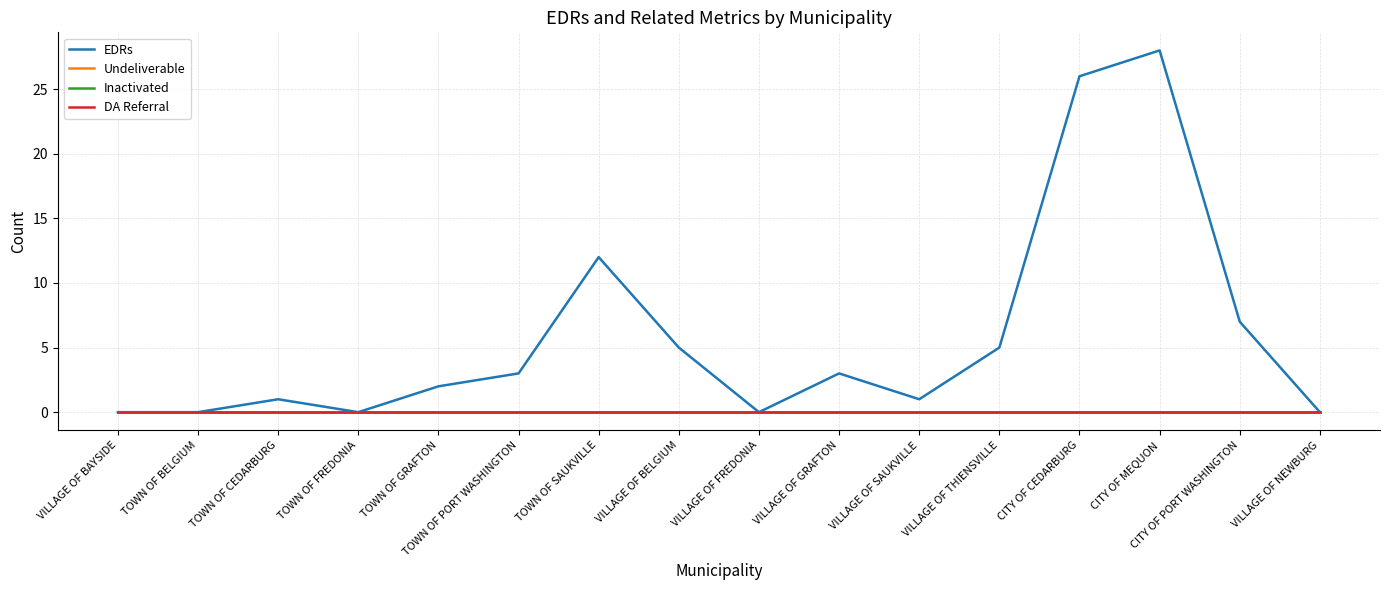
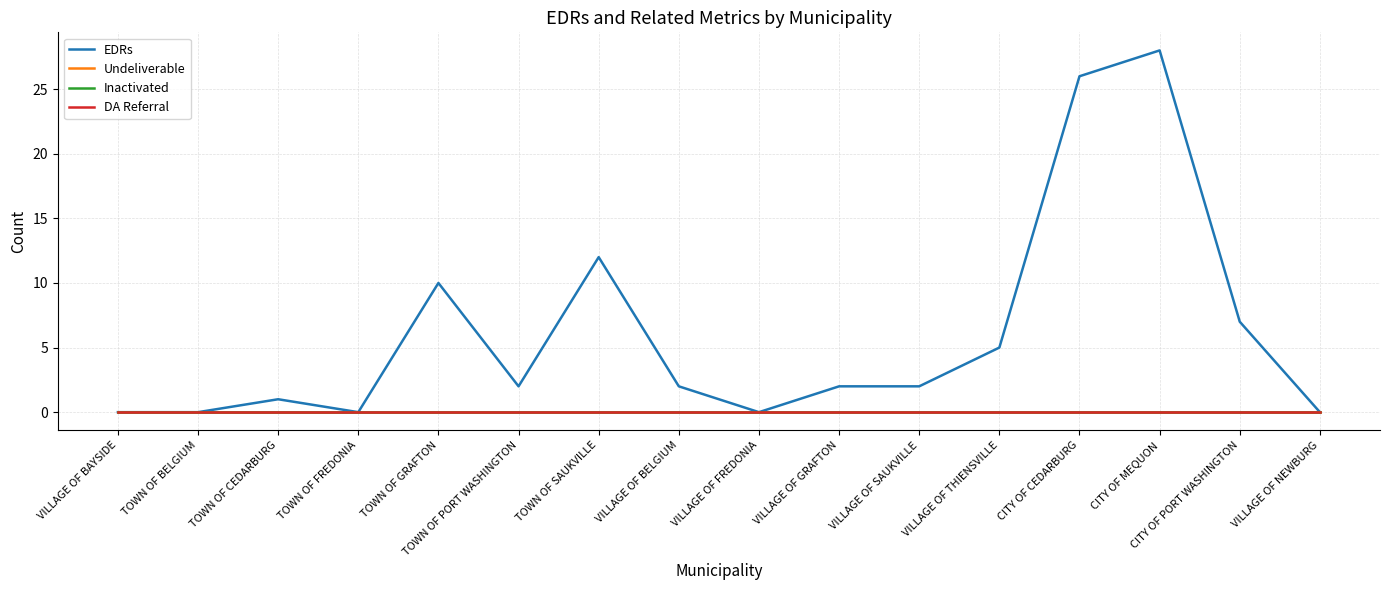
  {
    "EDRs": {
      "TOWN OF CEDARBURG": 1,
-     "TOWN OF GRAFTON": 2,
-     "TOWN OF PORT WASHINGTON": 3,
+     "TOWN OF GRAFTON": 10,
+     "TOWN OF PORT WASHINGTON": 2,
      "TOWN OF SAUKVILLE": 12,
-     "VILLAGE OF BELGIUM": 5,
-     "VILLAGE OF GRAFTON": 3,
-     "VILLAGE OF SAUKVILLE": 1,
+     "VILLAGE OF BELGIUM": 2,
+     "VILLAGE OF GRAFTON": 2,
+     "VILLAGE OF SAUKVILLE": 2,
      "VILLAGE OF THIENSVILLE": 5,
      "CITY OF CEDARBURG": 26,
      "CITY OF MEQUON": 28,
      "CITY OF PORT WASHINGTON": 7
    },
    "DA Referral": {
      "TOWN OF CEDARBURG": 0,
      "TOWN OF GRAFTON": 0,
      "TOWN OF PORT WASHINGTON": 0,
      "TOWN OF SAUKVILLE": 0,
      "VILLAGE OF BELGIUM": 0,
      "VILLAGE OF GRAFTON": 0,
      "VILLAGE OF SAUKVILLE": 0,
      "VILLAGE OF THIENSVILLE": 0,
      "CITY OF CEDARBURG": 0,
      "CITY OF MEQUON": 0,
      "CITY OF PORT WASHINGTON": 0
    }
  }
